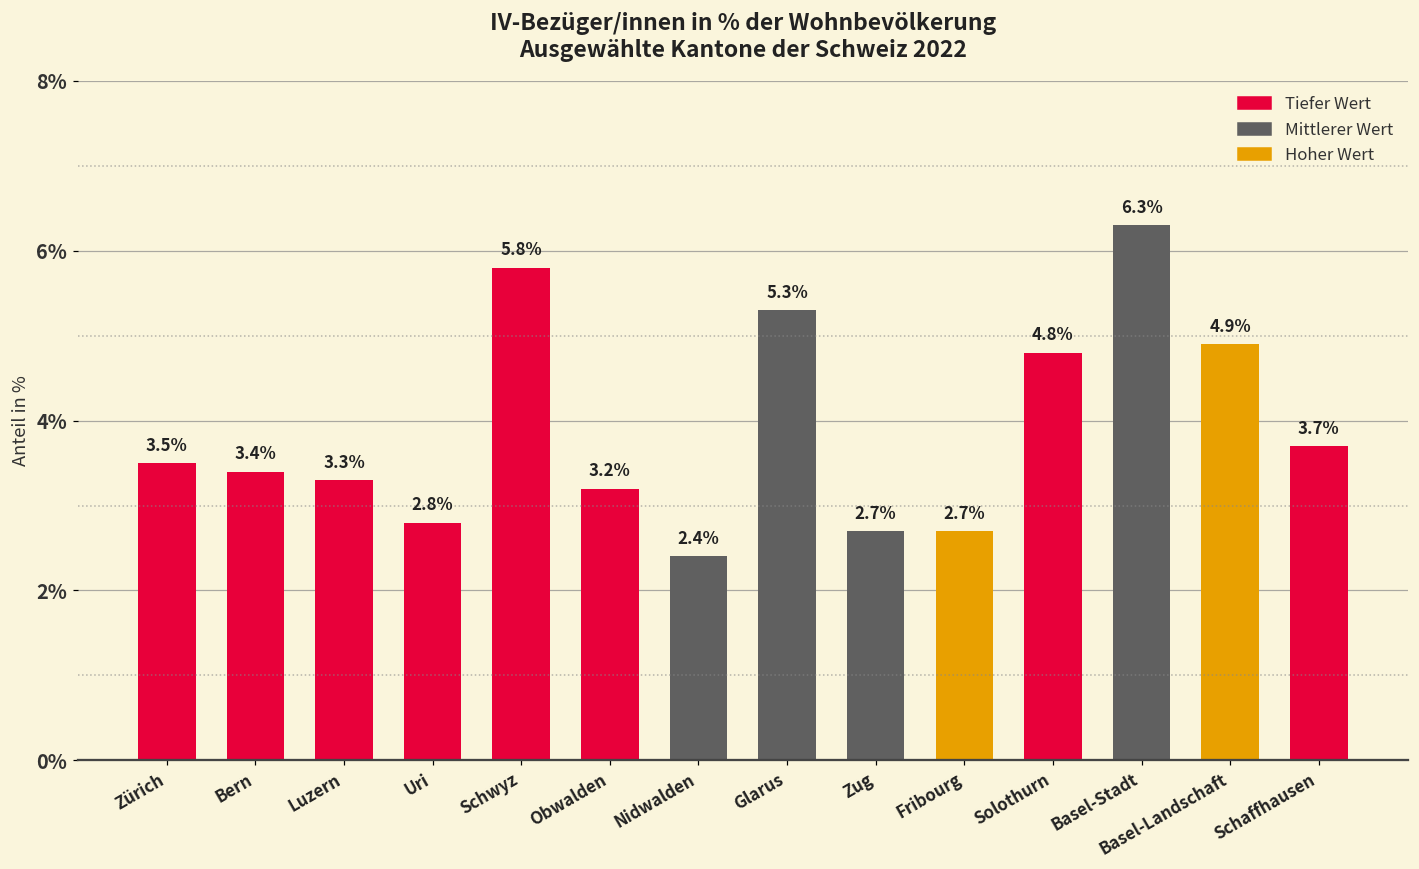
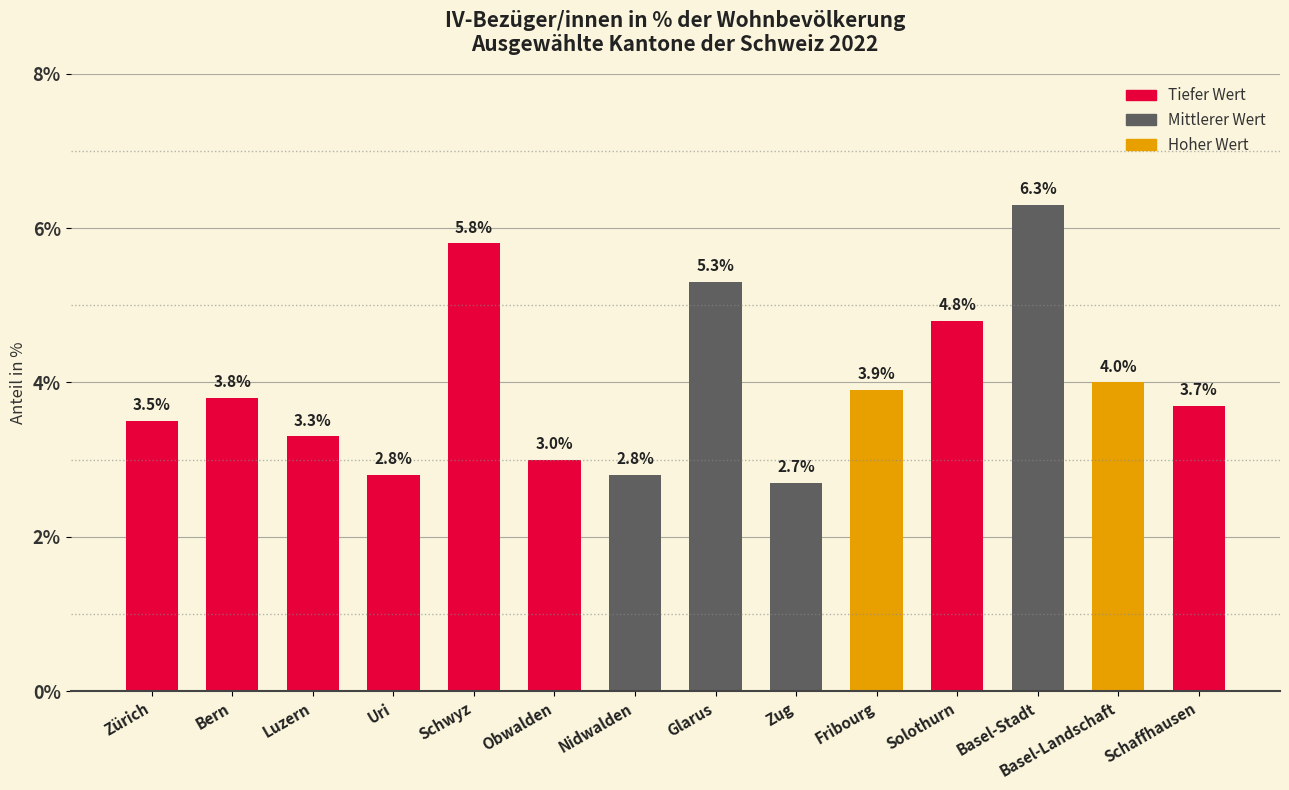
  {
    "Zürich": "3.5%",
-   "Bern": "3.4%",
+   "Bern": "3.8%",
    "Luzern": "3.3%",
    "Uri": "2.8%",
    "Schwyz": "5.8%",
-   "Obwalden": "3.2%",
-   "Nidwalden": "2.4%",
+   "Obwalden": "3.0%",
+   "Nidwalden": "2.8%",
    "Glarus": "5.3%",
    "Zug": "2.7%",
-   "Fribourg": "2.7%",
+   "Fribourg": "3.9%",
    "Solothurn": "4.8%",
    "Basel-Stadt": "6.3%",
-   "Basel-Landschaft": "4.9%",
+   "Basel-Landschaft": "4.0%",
    "Schaffhausen": "3.7%"
  }
